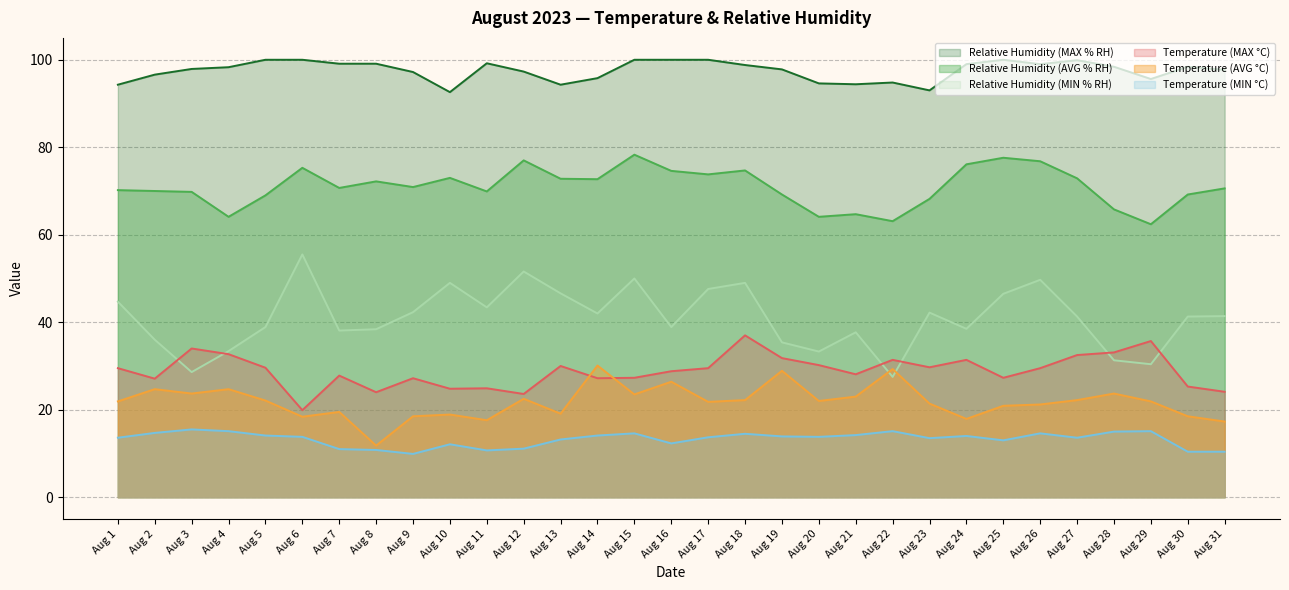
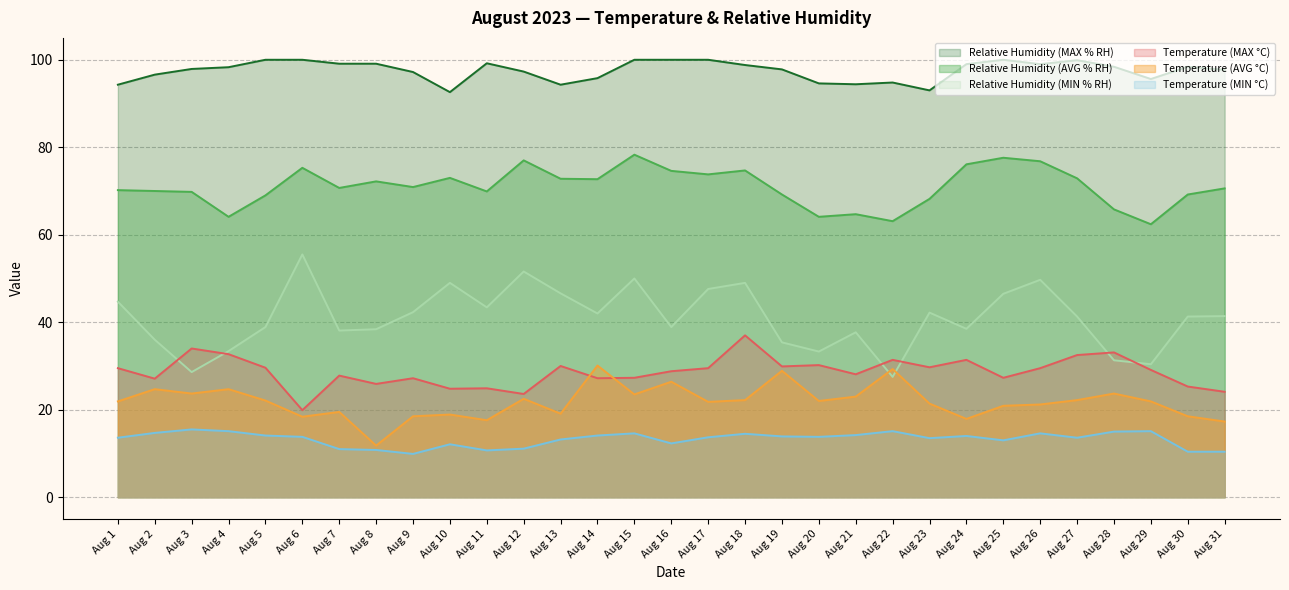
  {
    "Temperature (MAX °C)": {
      "Aug 1": 30,
      "Aug 2": 27,
      "Aug 3": 34,
      "Aug 4": 33,
      "Aug 5": 30,
      "Aug 6": 20,
      "Aug 7": 28,
-     "Aug 8": 24,
+     "Aug 8": 26,
      "Aug 9": 27,
      "Aug 10": 25,
      "Aug 11": 25,
      "Aug 12": 24,
      "Aug 13": 30,
      "Aug 14": 27,
      "Aug 15": 27,
      "Aug 16": 29,
      "Aug 17": 30,
      "Aug 18": 37,
-     "Aug 19": 32,
+     "Aug 19": 30,
      "Aug 20": 30,
      "Aug 21": 28,
      "Aug 22": 31,
      "Aug 23": 30,
      "Aug 24": 31,
      "Aug 25": 27,
      "Aug 26": 30,
      "Aug 27": 33,
      "Aug 28": 33,
-     "Aug 29": 36,
+     "Aug 29": 29,
      "Aug 30": 25,
      "Aug 31": 24
    },
    "Temperature (AVG °C)": {
      "Aug 1": 22,
      "Aug 2": 25,
      "Aug 3": 24,
      "Aug 4": 25,
      "Aug 5": 22,
      "Aug 6": 18,
      "Aug 7": 20,
      "Aug 8": 12,
      "Aug 9": 19,
      "Aug 10": 19,
      "Aug 11": 18,
      "Aug 12": 23,
      "Aug 13": 19,
      "Aug 14": 30,
      "Aug 15": 24,
      "Aug 16": 26,
      "Aug 17": 22,
      "Aug 18": 22,
      "Aug 19": 29,
      "Aug 20": 22,
      "Aug 21": 23,
      "Aug 22": 29,
      "Aug 23": 21,
      "Aug 24": 18,
      "Aug 25": 21,
      "Aug 26": 21,
      "Aug 27": 22,
      "Aug 28": 24,
      "Aug 29": 22,
      "Aug 30": 19,
      "Aug 31": 17
    }
  }
